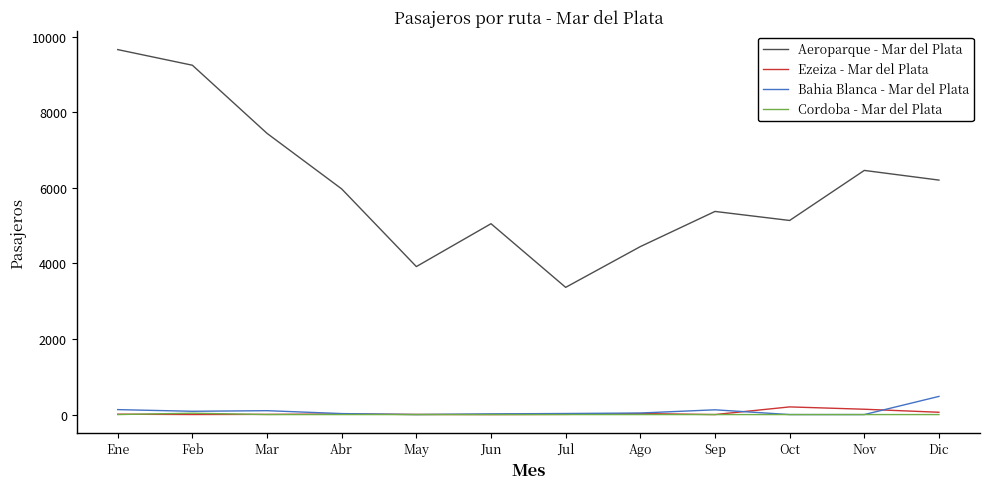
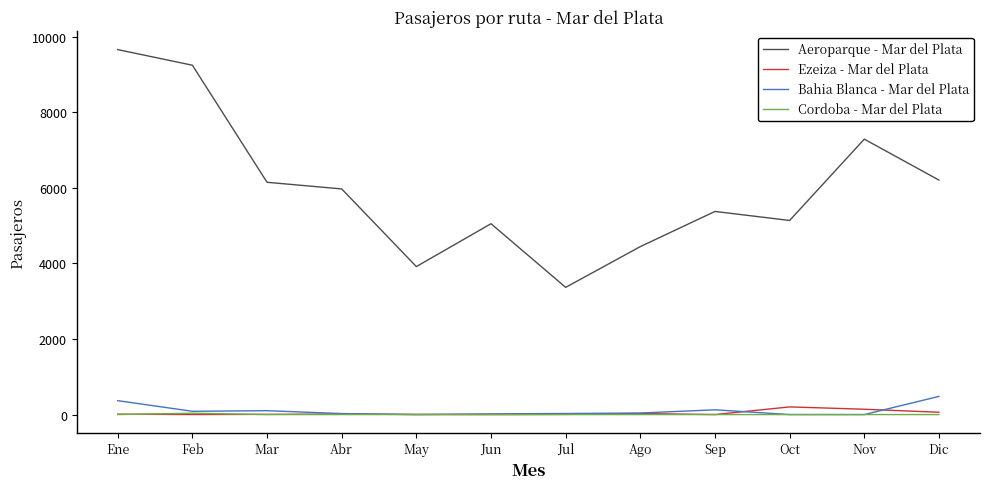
  {
    "Aeroparque - Mar del Plata": {
      "Ene": 9700,
      "Feb": 9200,
-     "Mar": 7400,
+     "Mar": 6200,
      "Abr": 6000,
      "May": 3900,
      "Jun": 5100,
      "Jul": 3400,
      "Ago": 4400,
      "Sep": 5400,
      "Oct": 5100,
-     "Nov": 6500,
+     "Nov": 7300,
      "Dic": 6200
    },
    "Ezeiza - Mar del Plata": {
      "Oct": 200,
      "Nov": 100
    },
    "Bahia Blanca - Mar del Plata": {
-     "Ene": 100,
+     "Ene": 400,
      "Mar": 100,
      "Sep": 100,
      "Dic": 500
    }
  }
